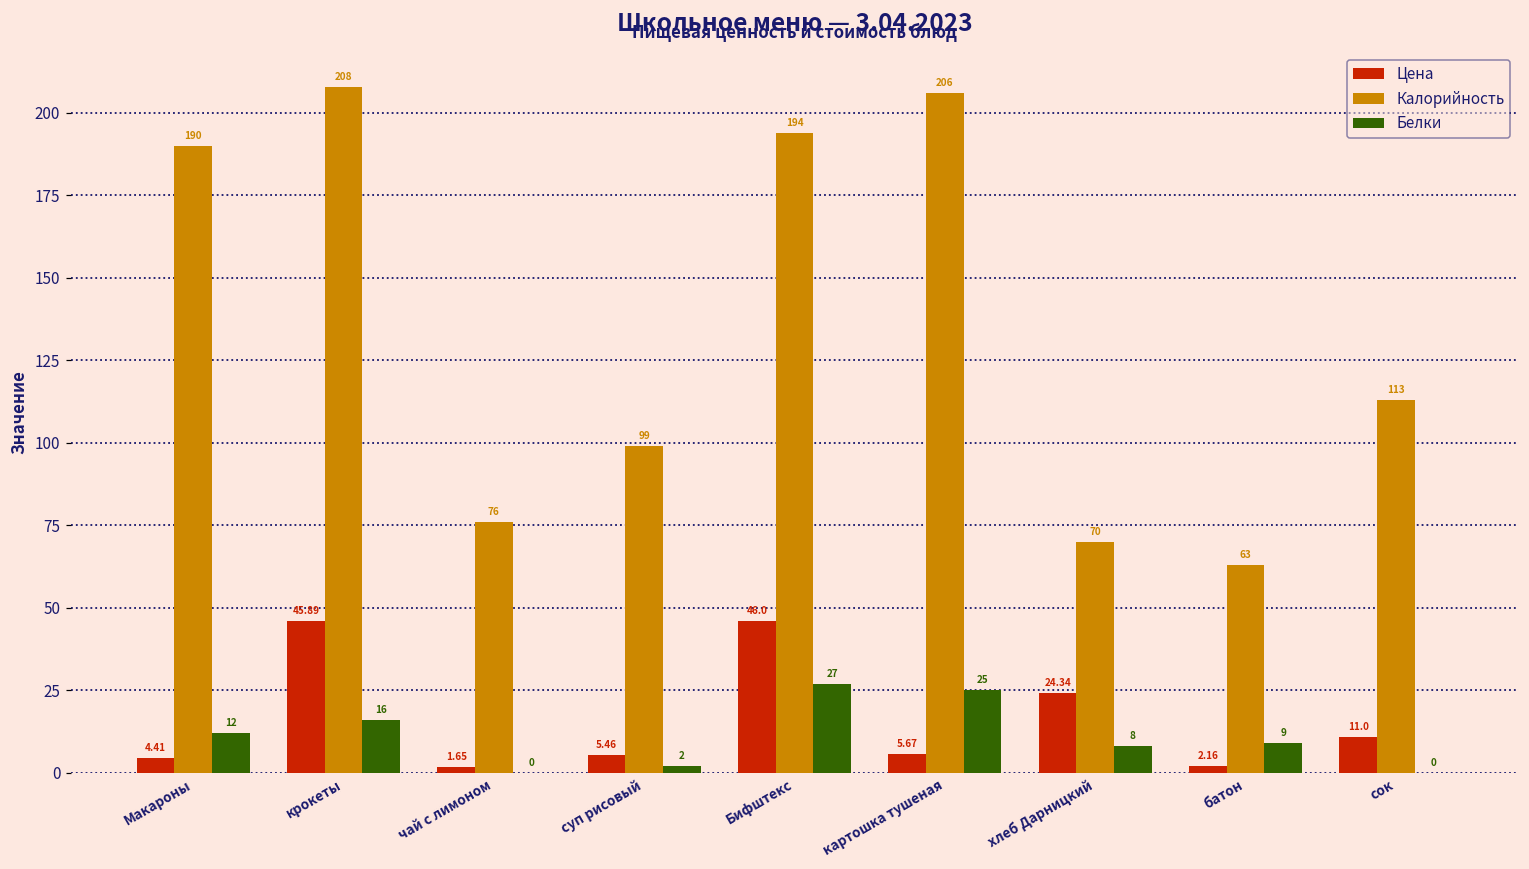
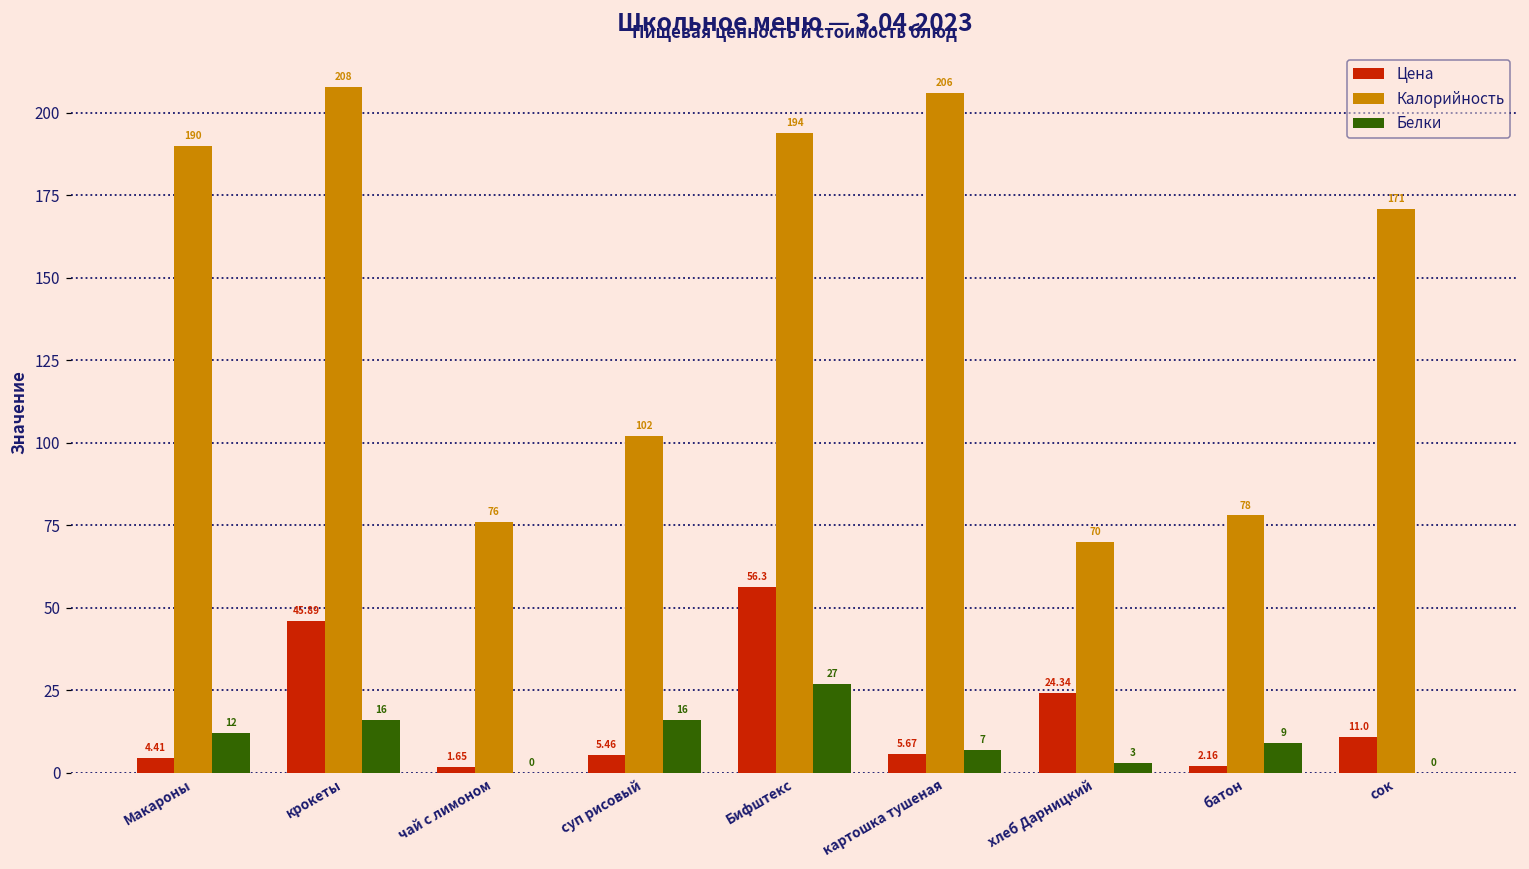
  {
    "Цена": {
      "Макароны": 4.41,
      "крокеты": 45.89,
      "чай с лимоном": 1.65,
      "суп рисовый": 5.46,
-     "Бифштекс": 46.0,
+     "Бифштекс": 56.3,
      "картошка тушеная": 5.67,
      "хлеб Дарницкий": 24.34,
      "батон": 2.16,
      "сок": 11.0
    },
    "Калорийность": {
      "Макароны": 190,
      "крокеты": 208,
      "чай с лимоном": 76,
-     "суп рисовый": 99,
+     "суп рисовый": 102,
      "Бифштекс": 194,
      "картошка тушеная": 206,
      "хлеб Дарницкий": 70,
-     "батон": 63,
-     "сок": 113
+     "батон": 78,
+     "сок": 171
    },
    "Белки": {
      "Макароны": 12,
      "крокеты": 16,
      "чай с лимоном": 0,
-     "суп рисовый": 2,
+     "суп рисовый": 16,
      "Бифштекс": 27,
-     "картошка тушеная": 25,
-     "хлеб Дарницкий": 8,
+     "картошка тушеная": 7,
+     "хлеб Дарницкий": 3,
      "батон": 9,
      "сок": 0
    }
  }
